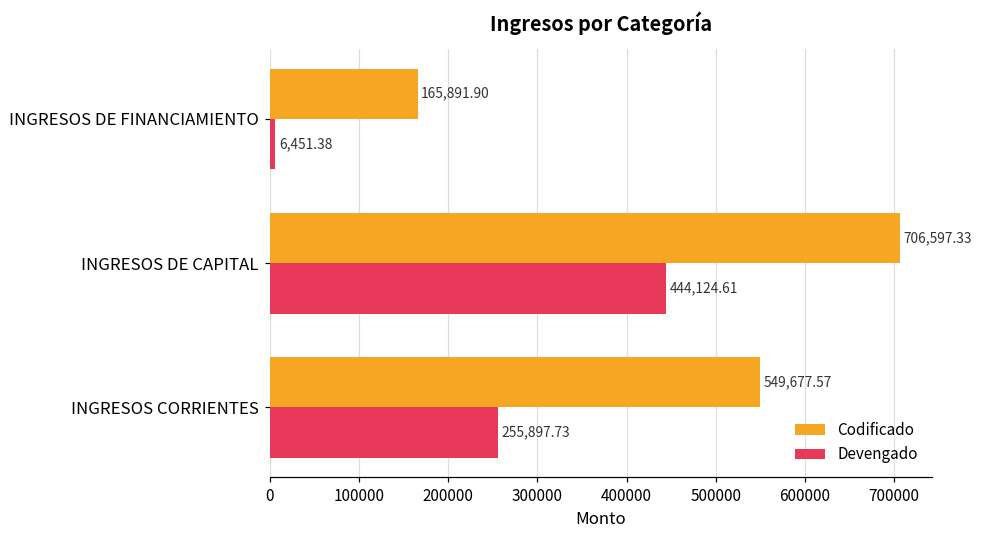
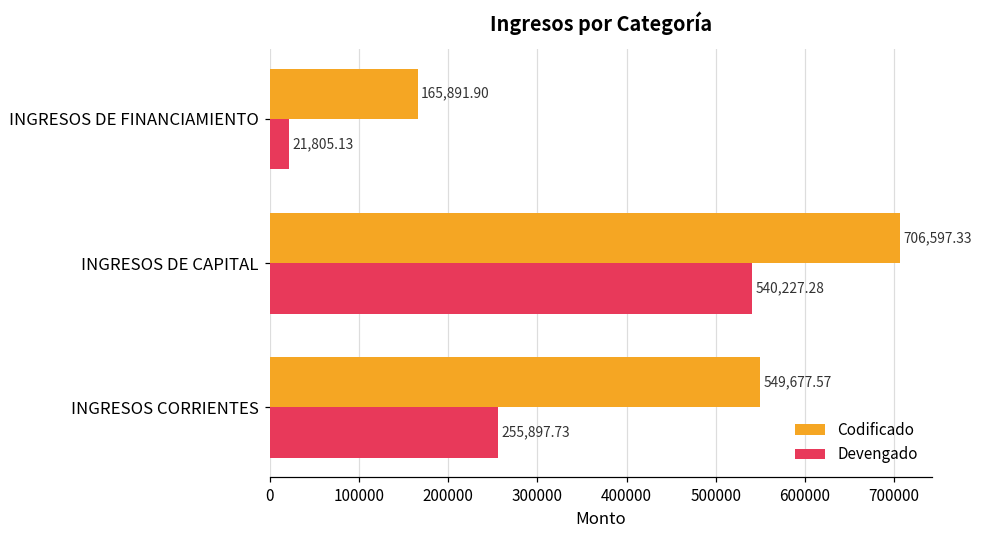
  {
    "Codificado": {
      "INGRESOS DE FINANCIAMIENTO": "165,891.90",
      "INGRESOS DE CAPITAL": "706,597.33",
      "INGRESOS CORRIENTES": "549,677.57"
    },
    "Devengado": {
-     "INGRESOS DE FINANCIAMIENTO": "6,451.38",
-     "INGRESOS DE CAPITAL": "444,124.61",
+     "INGRESOS DE FINANCIAMIENTO": "21,805.13",
+     "INGRESOS DE CAPITAL": "540,227.28",
      "INGRESOS CORRIENTES": "255,897.73"
    }
  }
